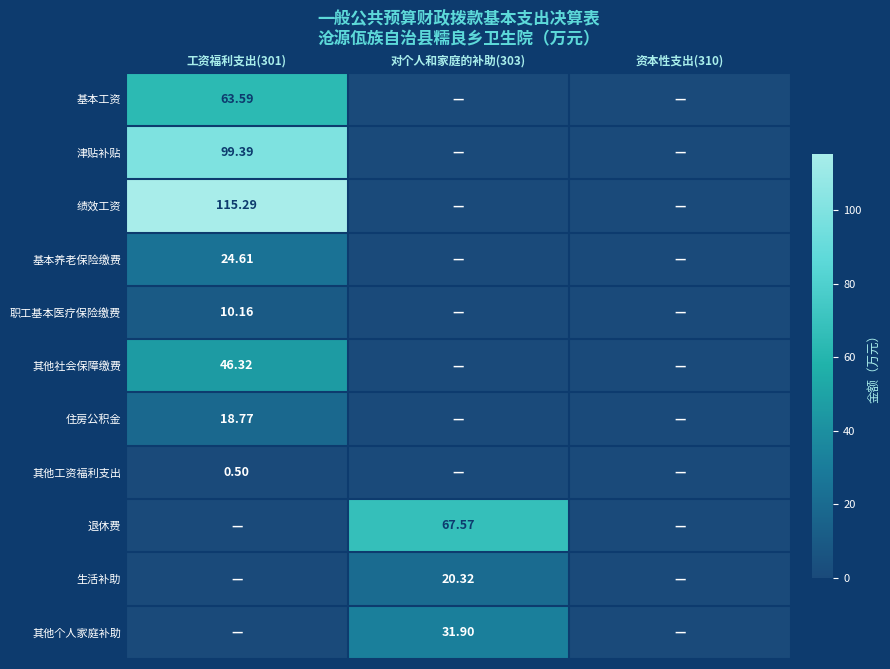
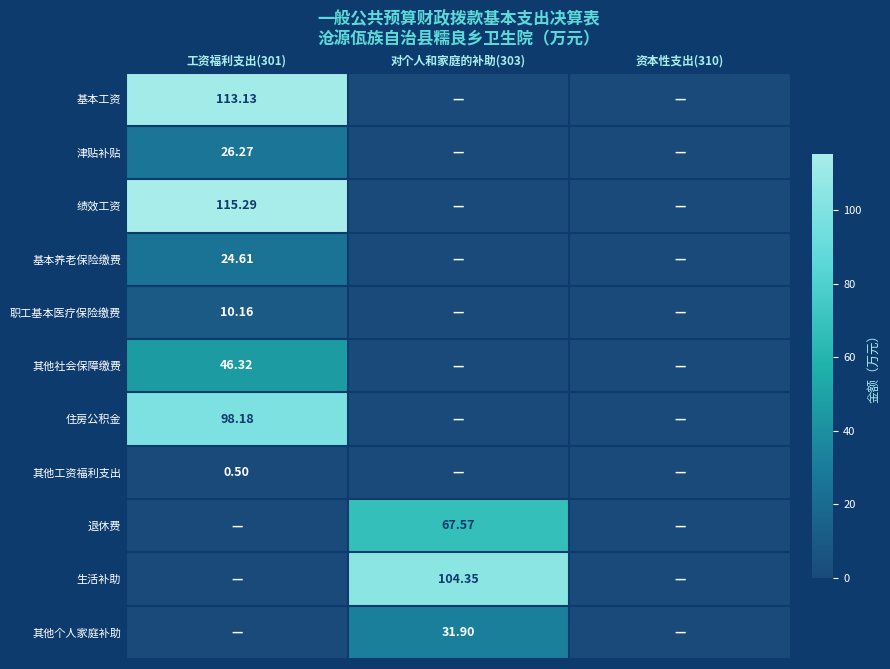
  {
    "基本工资": {
-     "工资福利支出(301)": 63.59
+     "工资福利支出(301)": 113.13
    },
    "津贴补贴": {
-     "工资福利支出(301)": 99.39
+     "工资福利支出(301)": 26.27
    },
    "绩效工资": {
      "工资福利支出(301)": 115.29
    },
    "基本养老保险缴费": {
      "工资福利支出(301)": 24.61
    },
    "职工基本医疗保险缴费": {
      "工资福利支出(301)": 10.16
    },
    "其他社会保障缴费": {
      "工资福利支出(301)": 46.32
    },
    "住房公积金": {
-     "工资福利支出(301)": 18.77
+     "工资福利支出(301)": 98.18
    },
    "其他工资福利支出": {
      "工资福利支出(301)": 0.50
    },
    "退休费": {
      "对个人和家庭的补助(303)": 67.57
    },
    "生活补助": {
-     "对个人和家庭的补助(303)": 20.32
+     "对个人和家庭的补助(303)": 104.35
    },
    "其他个人家庭补助": {
      "对个人和家庭的补助(303)": 31.90
    }
  }
